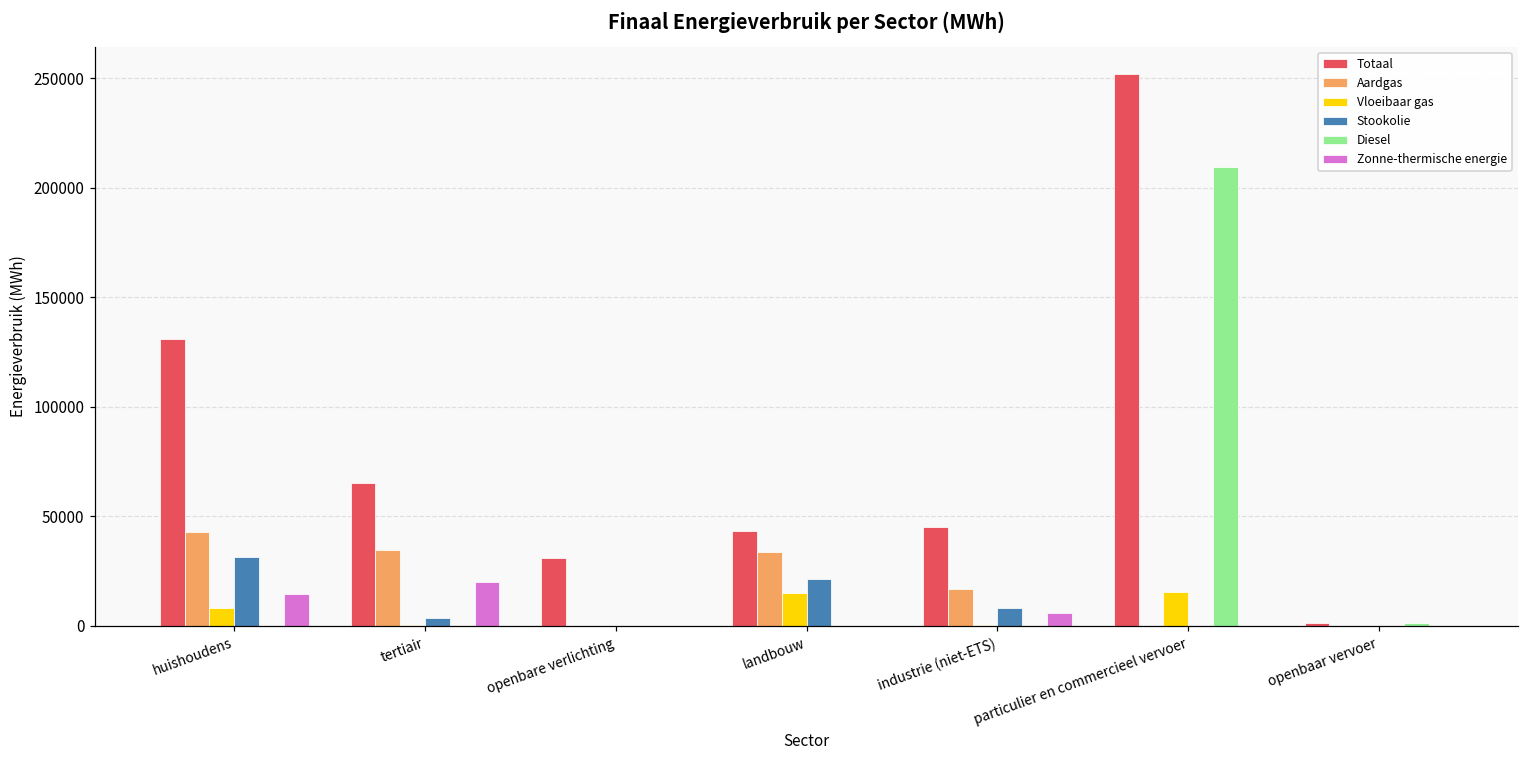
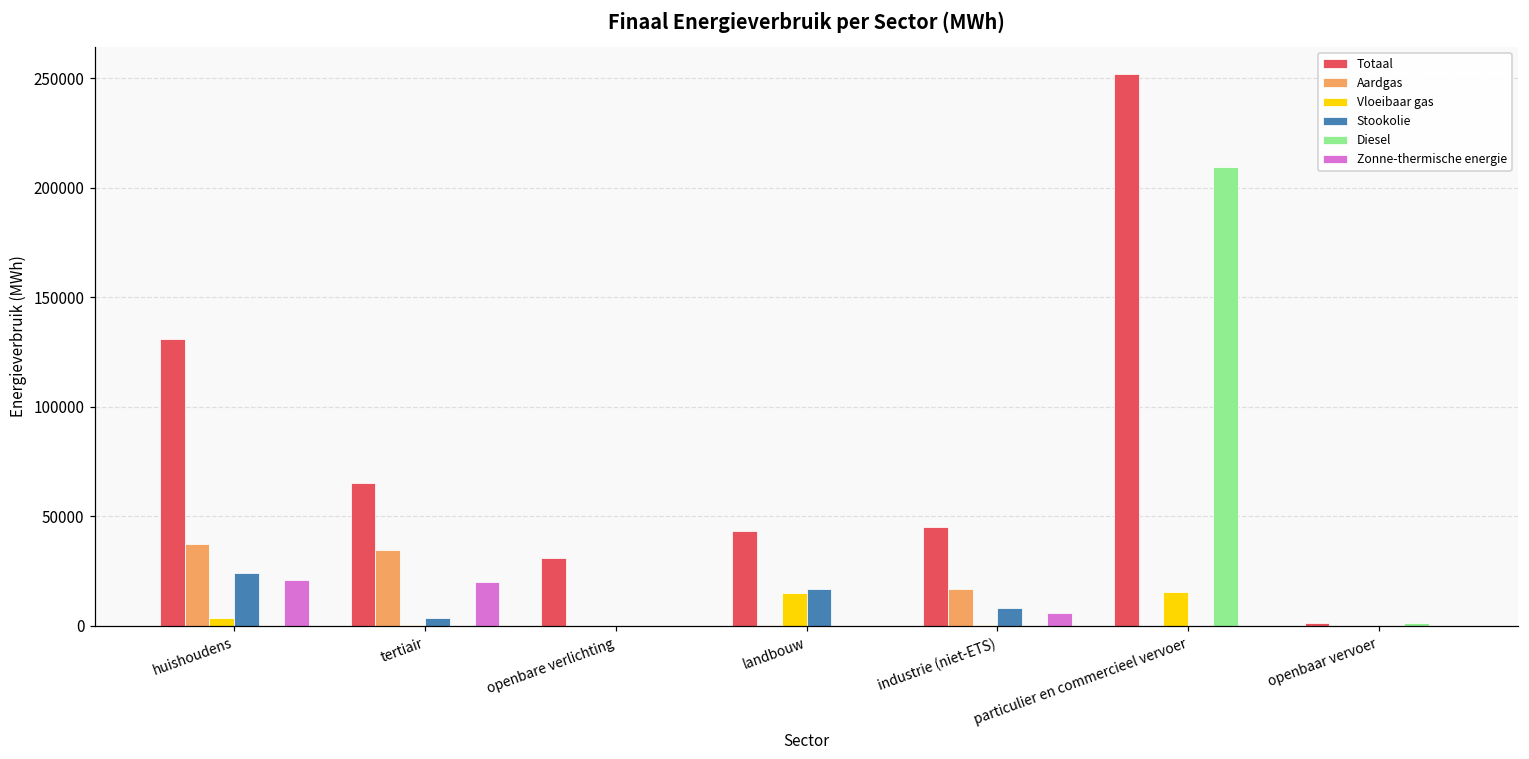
  {
    "Totaal": {
      "huishoudens": 131000,
      "tertiair": 65000,
      "openbare verlichting": 31000,
      "landbouw": 43000,
      "industrie (niet-ETS)": 45000,
      "particulier en commercieel vervoer": 252000
    },
    "Aardgas": {
-     "huishoudens": 43000,
+     "huishoudens": 38000,
      "tertiair": 34000,
      "openbare verlichting": 0,
-     "landbouw": 34000,
+     "landbouw": 0,
      "industrie (niet-ETS)": 17000,
      "openbaar vervoer": 0
    },
    "Vloeibaar gas": {
-     "huishoudens": 8000,
+     "huishoudens": 4000,
      "openbare verlichting": 0,
      "landbouw": 15000,
      "particulier en commercieel vervoer": 16000,
      "openbaar vervoer": 0
    },
    "Stookolie": {
-     "huishoudens": 31000,
+     "huishoudens": 24000,
      "tertiair": 3000,
      "openbare verlichting": 0,
-     "landbouw": 22000,
+     "landbouw": 17000,
      "industrie (niet-ETS)": 8000,
      "particulier en commercieel vervoer": 0,
      "openbaar vervoer": 0
    },
    "Diesel": {
      "huishoudens": 0,
      "tertiair": 0,
      "openbare verlichting": 0,
      "landbouw": 0,
      "industrie (niet-ETS)": 0,
      "particulier en commercieel vervoer": 209000
    },
    "Zonne-thermische energie": {
-     "huishoudens": 15000,
+     "huishoudens": 21000,
      "tertiair": 20000,
      "openbare verlichting": 0,
      "landbouw": 0,
      "industrie (niet-ETS)": 6000,
      "particulier en commercieel vervoer": 0,
      "openbaar vervoer": 0
    }
  }
